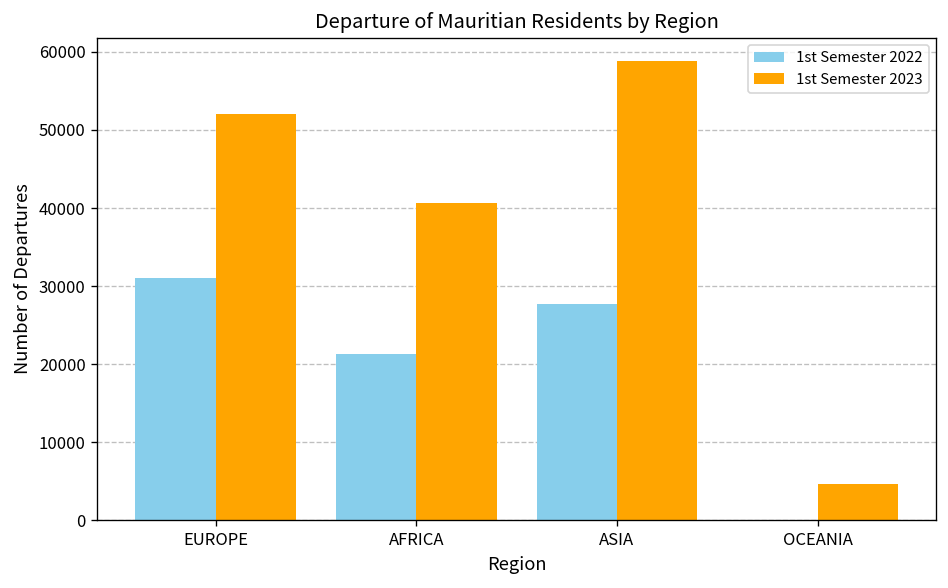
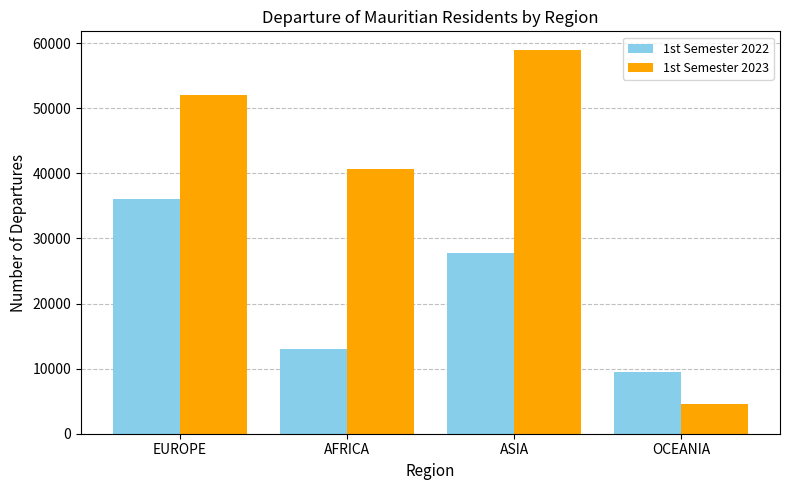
  {
    "1st Semester 2022": {
-     "EUROPE": 31000,
-     "AFRICA": 21000,
+     "EUROPE": 36000,
+     "AFRICA": 13000,
      "ASIA": 28000,
-     "OCEANIA": 0
+     "OCEANIA": 10000
    },
    "1st Semester 2023": {
      "EUROPE": 52000,
      "AFRICA": 41000,
      "ASIA": 59000,
      "OCEANIA": 5000
    }
  }
